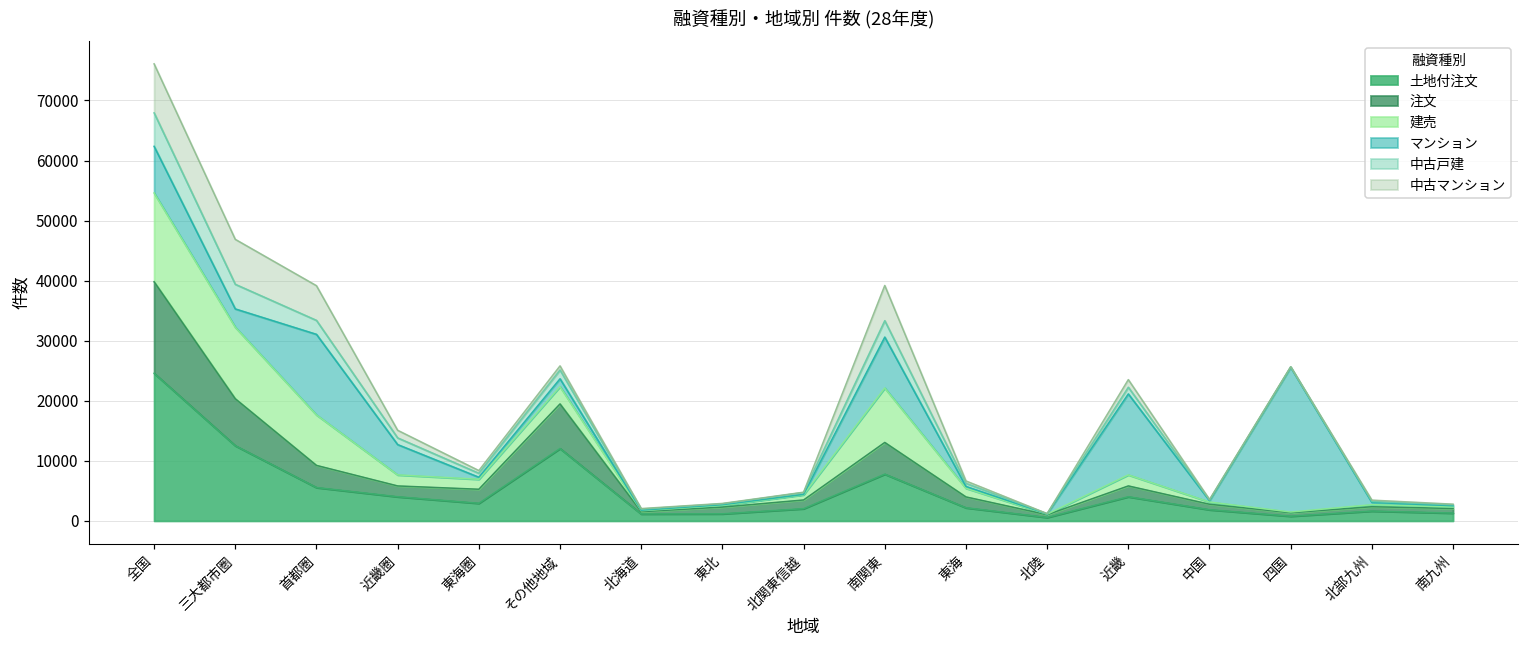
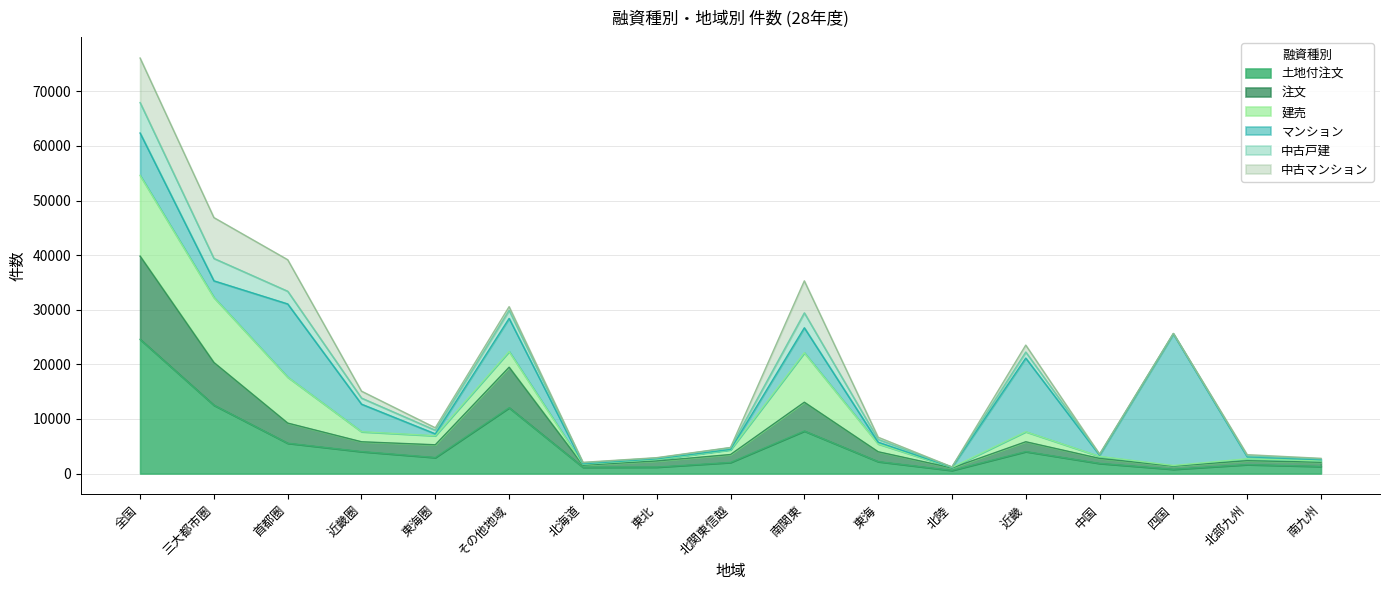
  {
    "マンション": {
      "全国": 8000,
      "三大都市圏": 3000,
      "首都圏": 13000,
      "近畿圏": 5000,
-     "その他地域": 1000,
-     "南関東": 8000,
+     "その他地域": 6000,
+     "南関東": 5000,
      "近畿": 13000
    }
  }
